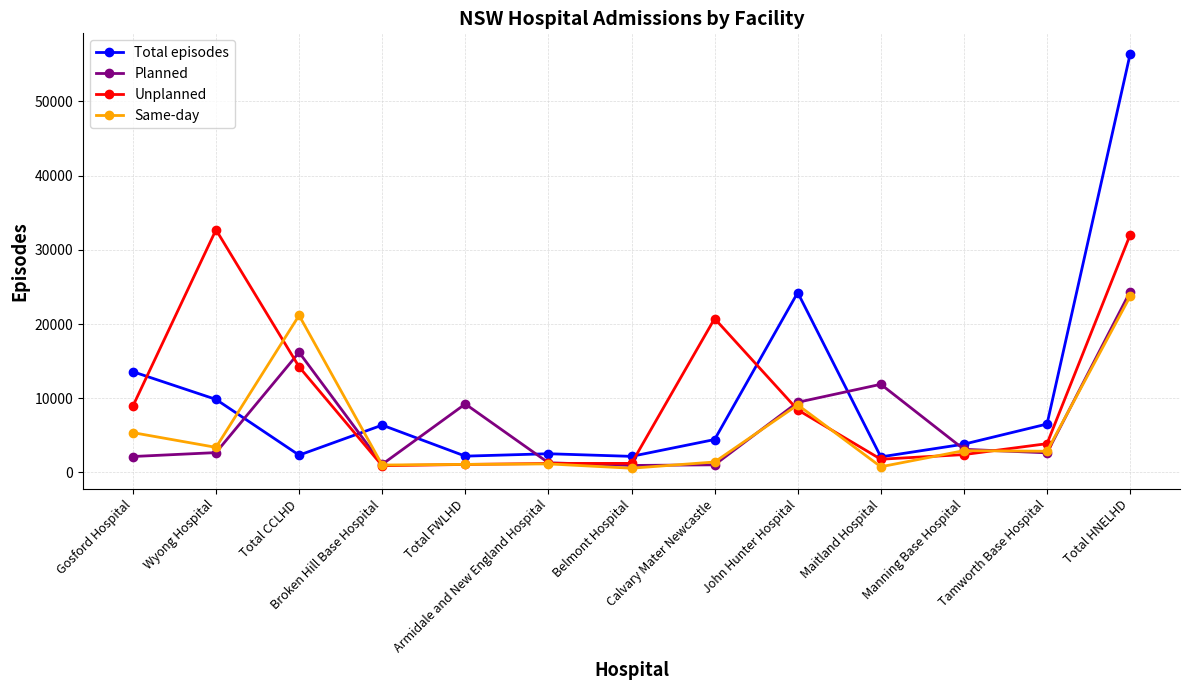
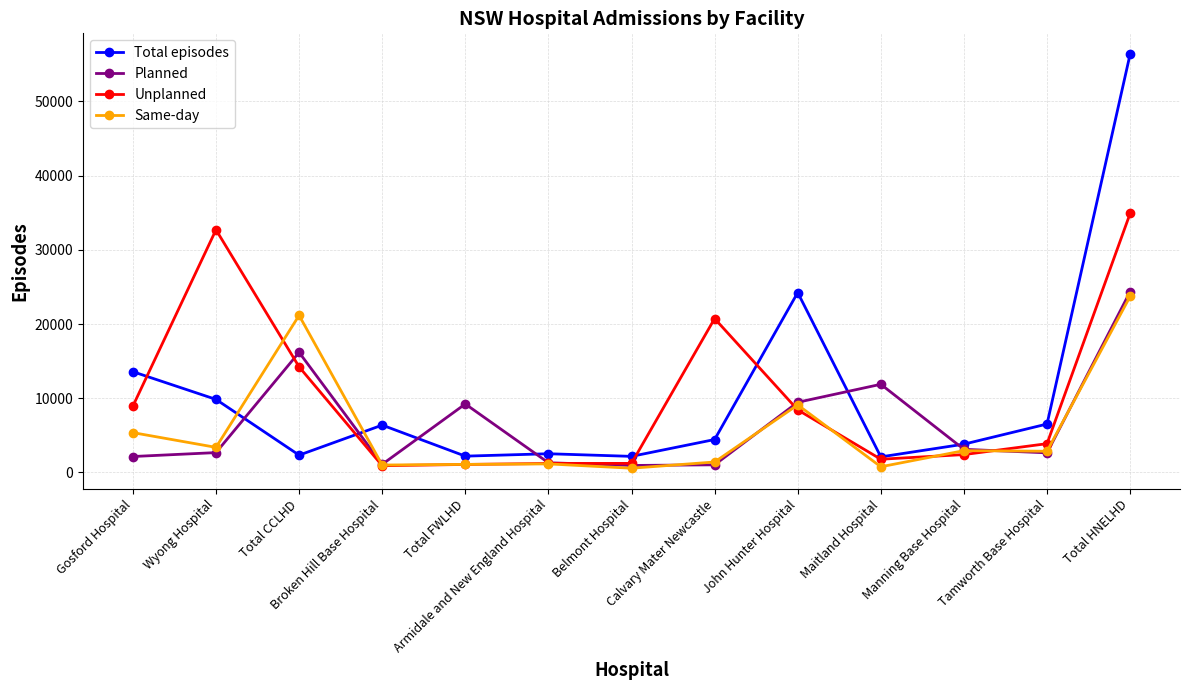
  {
    "Total episodes": {
      "Gosford Hospital": 14000,
      "Wyong Hospital": 10000,
      "Total CCLHD": 2000,
      "Broken Hill Base Hospital": 6000,
      "Total FWLHD": 2000,
      "Armidale and New England Hospital": 3000,
      "Belmont Hospital": 2000,
      "Calvary Mater Newcastle": 4000,
      "John Hunter Hospital": 24000,
      "Manning Base Hospital": 4000,
      "Tamworth Base Hospital": 7000,
      "Total HNELHD": 56000
    },
    "Planned": {
      "Gosford Hospital": 2000,
      "Wyong Hospital": 3000,
      "Total CCLHD": 16000,
      "Total FWLHD": 9000,
      "Calvary Mater Newcastle": 1000,
      "John Hunter Hospital": 9000,
      "Maitland Hospital": 12000,
      "Total HNELHD": 24000
    },
    "Unplanned": {
      "Gosford Hospital": 9000,
      "Wyong Hospital": 33000,
      "Total CCLHD": 14000,
      "Calvary Mater Newcastle": 21000,
      "John Hunter Hospital": 8000,
      "Manning Base Hospital": 2000,
      "Tamworth Base Hospital": 4000,
-     "Total HNELHD": 32000
+     "Total HNELHD": 35000
    },
    "Same-day": {
      "Gosford Hospital": 5000,
      "Wyong Hospital": 3000,
      "Total CCLHD": 21000,
      "Belmont Hospital": 1000,
      "Calvary Mater Newcastle": 1000,
      "John Hunter Hospital": 9000,
      "Maitland Hospital": 1000,
      "Total HNELHD": 24000
    }
  }
